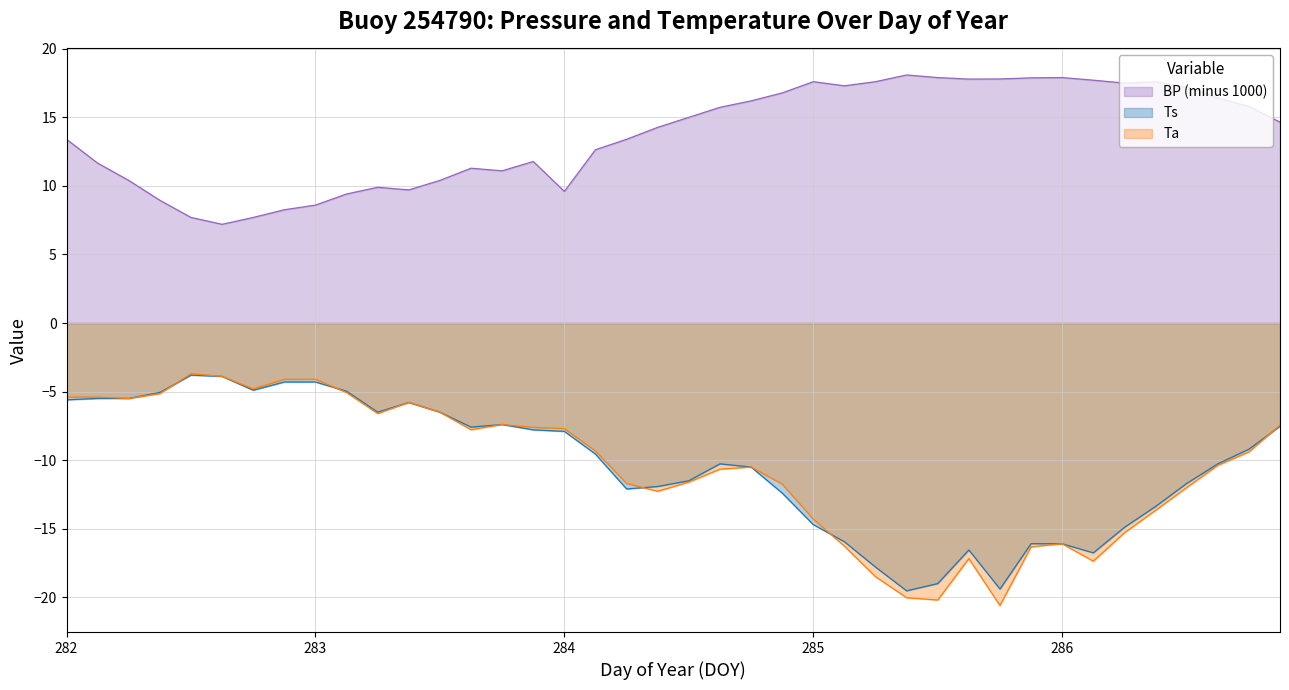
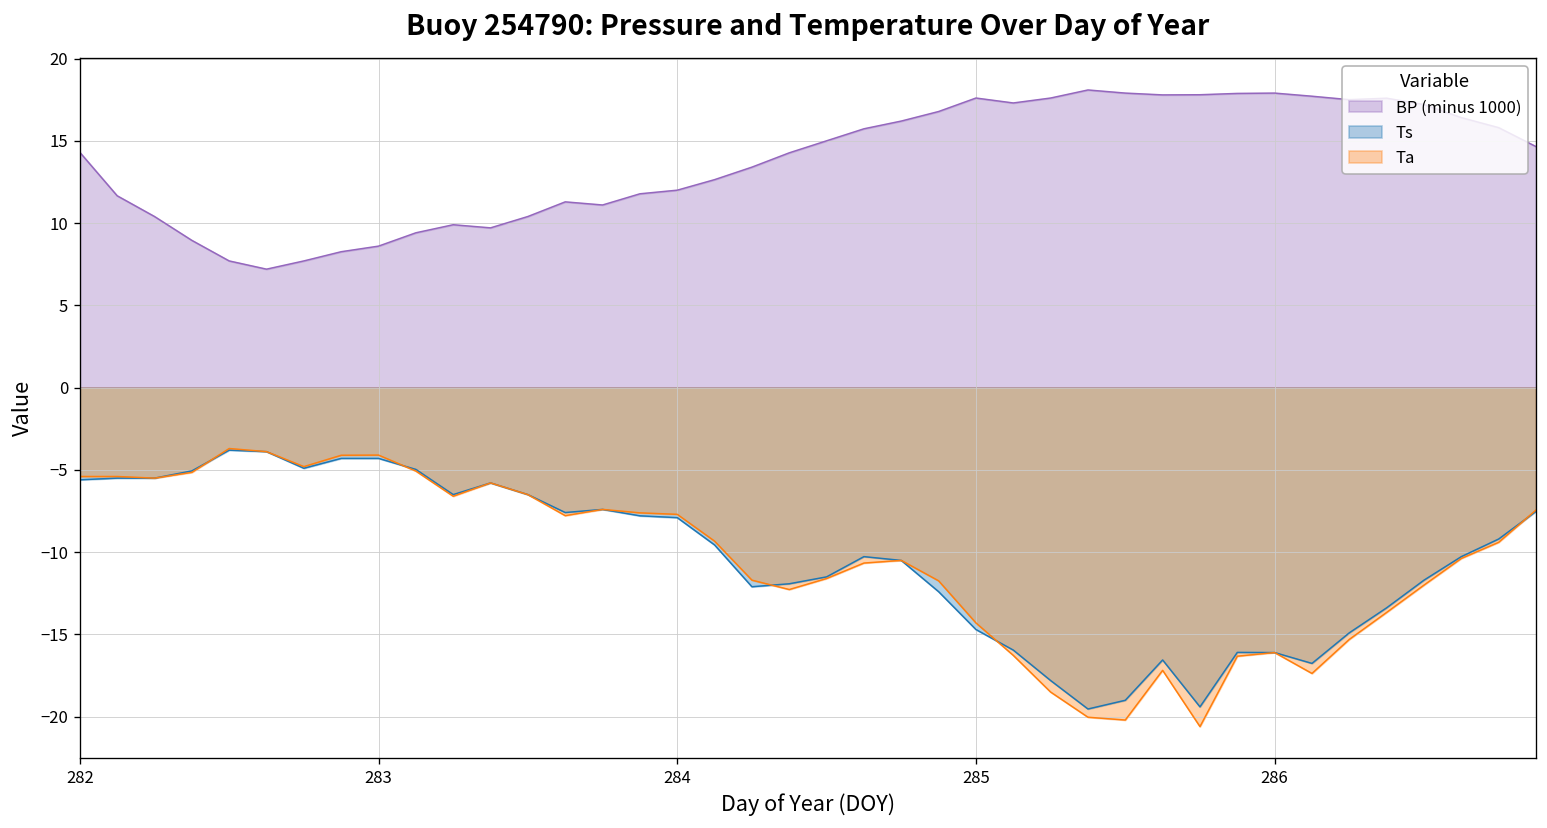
  {
    "BP (minus 1000)": {
-     "282": 13.4,
+     "282": 14.3,
      "283": 8.6,
-     "284": 9.6,
+     "284": 12.0,
      "285": 17.6,
      "286": 17.9
    }
  }
